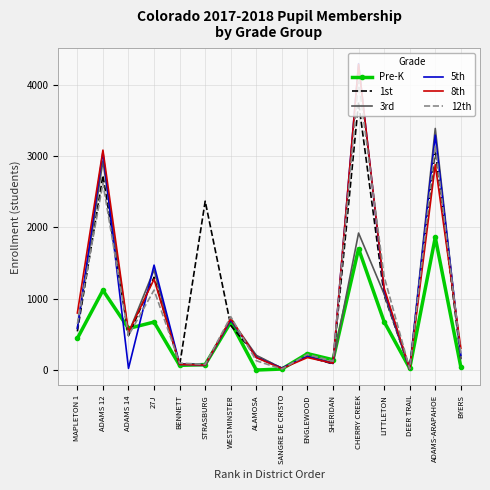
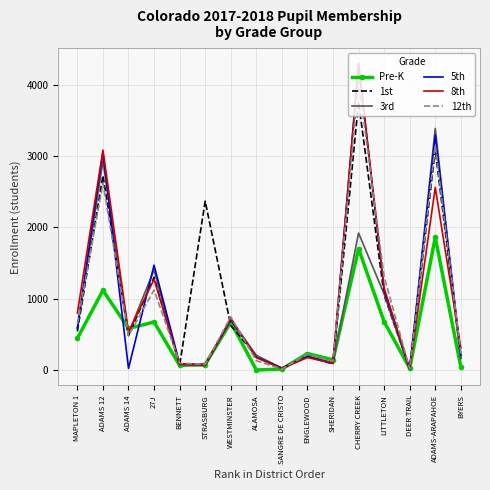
  {
    "Pre-K": {
      "MAPLETON 1": 400,
      "ADAMS 12": 1100,
      "ADAMS 14": 600,
      "27J": 700,
      "ALAMOSA": 0,
      "CHERRY CREEK": 1700,
      "LITTLETON": 700,
      "ADAMS-ARAPAHOE": 1900,
      "BYERS": 0
    },
    "1st": {
      "MAPLETON 1": 500,
      "ADAMS 12": 2700,
      "STRASBURG": 2400,
      "WESTMINSTER": 600,
      "ADAMS-ARAPAHOE": 3100
    },
    "3rd": {
      "ADAMS 12": 2900,
      "27J": 1400,
      "CHERRY CREEK": 1900,
      "ADAMS-ARAPAHOE": 3400
    },
    "5th": {
      "ADAMS 14": 0,
      "27J": 1500,
      "ADAMS-ARAPAHOE": 3300
    },
    "8th": {
      "MAPLETON 1": 800,
-     "ADAMS-ARAPAHOE": 2900,
+     "ADAMS-ARAPAHOE": 2600,
      "BYERS": 300
    },
    "12th": {
      "MAPLETON 1": 600,
      "ADAMS 12": 2600,
      "27J": 1100,
      "ALAMOSA": 100,
      "LITTLETON": 1300,
      "ADAMS-ARAPAHOE": 3200
    }
  }
